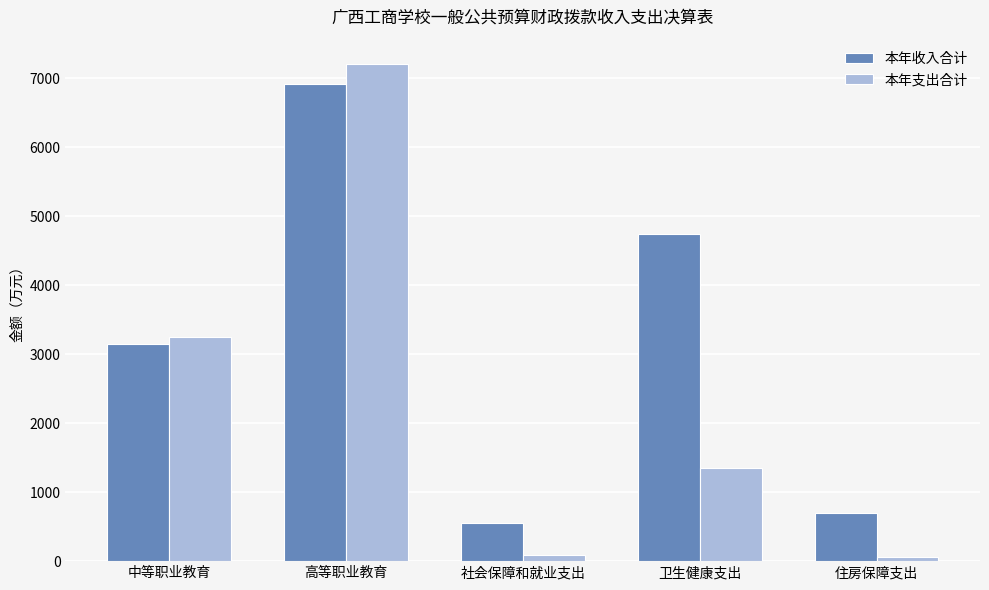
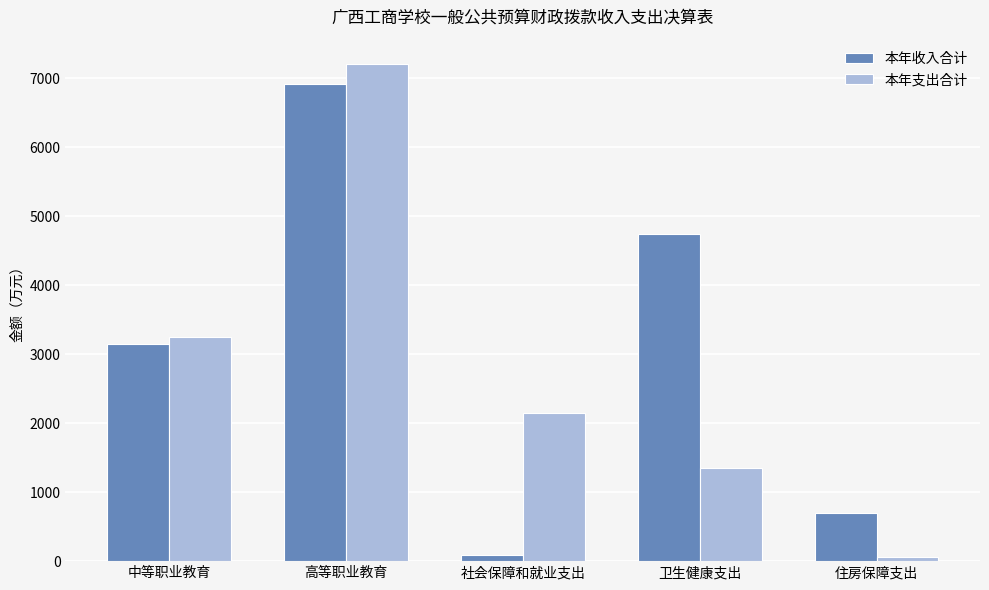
  {
    "本年收入合计": {
      "中等职业教育": 3200,
      "高等职业教育": 6900,
-     "社会保障和就业支出": 600,
+     "社会保障和就业支出": 100,
      "卫生健康支出": 4700,
      "住房保障支出": 700
    },
    "本年支出合计": {
      "中等职业教育": 3300,
      "高等职业教育": 7200,
-     "社会保障和就业支出": 100,
+     "社会保障和就业支出": 2100,
      "卫生健康支出": 1300,
      "住房保障支出": 100
    }
  }
